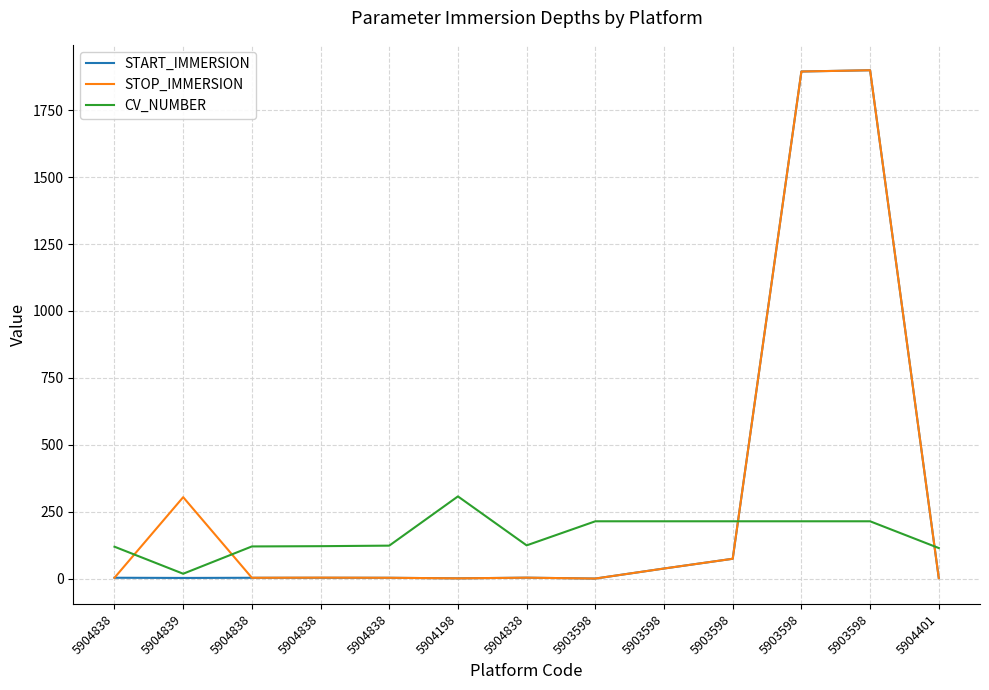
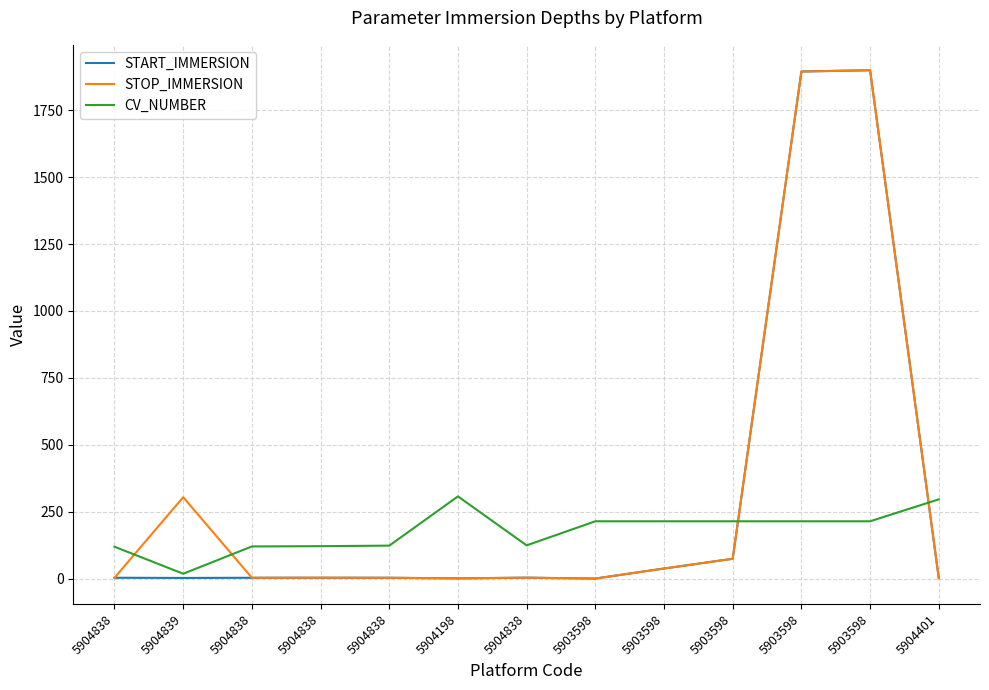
  {
    "START_IMMERSION": {
      "5904839": 0
    },
    "STOP_IMMERSION": {
      "5904839": 300
    },
    "CV_NUMBER": {
      "5904839": 20,
      "5904198": 310,
-     "5904401": 110
+     "5904401": 300
    }
  }
